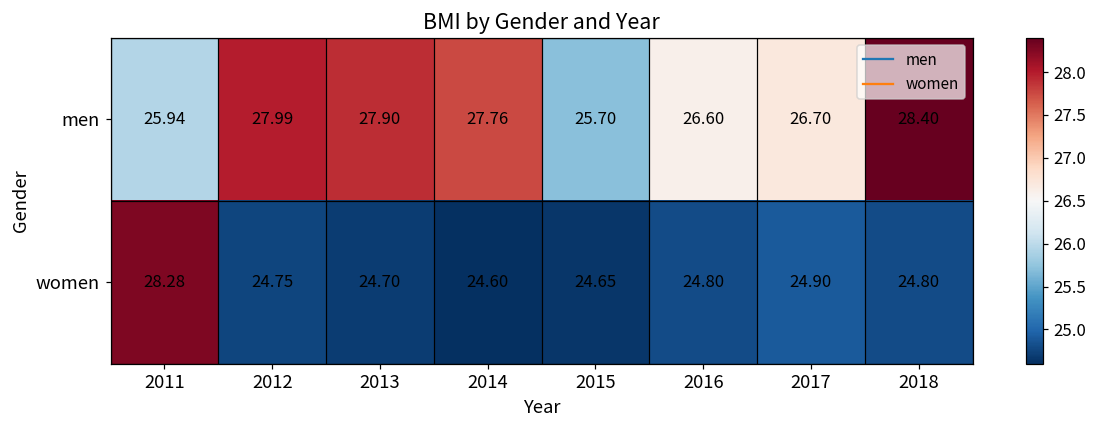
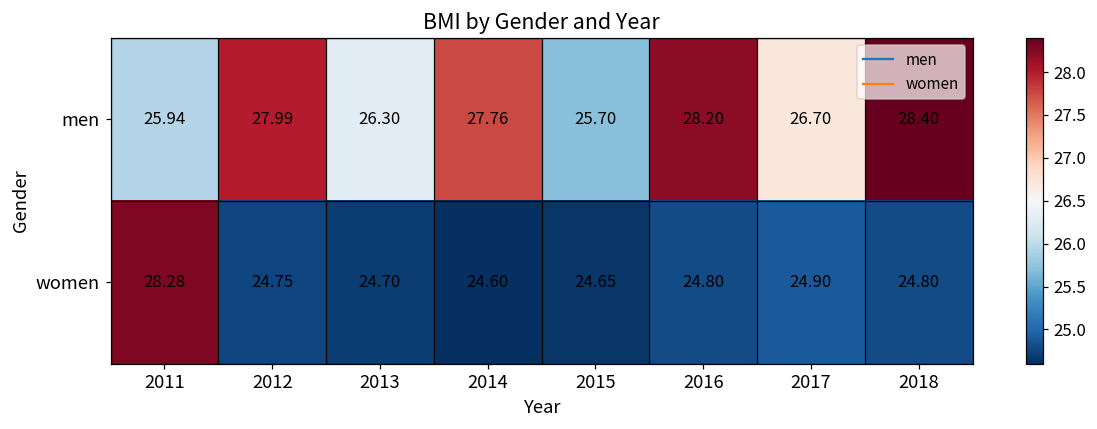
  {
    "men": {
      "2011": 25.94,
      "2012": 27.99,
-     "2013": 27.90,
+     "2013": 26.30,
      "2014": 27.76,
      "2015": 25.70,
-     "2016": 26.60,
+     "2016": 28.20,
      "2017": 26.70,
      "2018": 28.40
    },
    "women": {
      "2011": 28.28,
      "2012": 24.75,
      "2013": 24.70,
      "2014": 24.60,
      "2015": 24.65,
      "2016": 24.80,
      "2017": 24.90,
      "2018": 24.80
    }
  }
